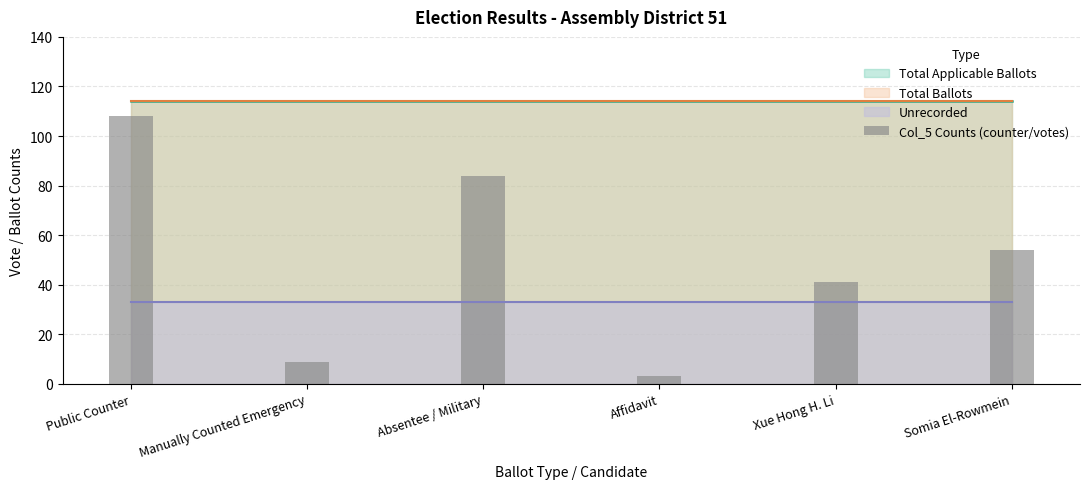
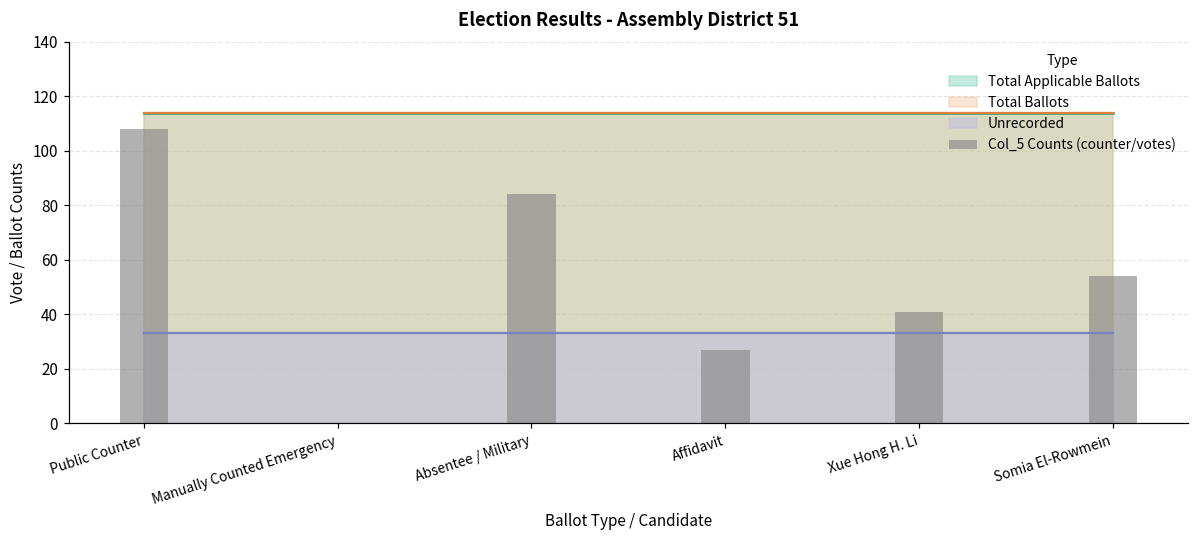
  {
    "Col_5 Counts (counter/votes)": {
      "Public Counter": 108,
-     "Manually Counted Emergency": 9,
+     "Manually Counted Emergency": 0,
      "Absentee / Military": 84,
-     "Affidavit": 3,
+     "Affidavit": 27,
      "Xue Hong H. Li": 41,
      "Somia El-Rowmein": 54
    }
  }
